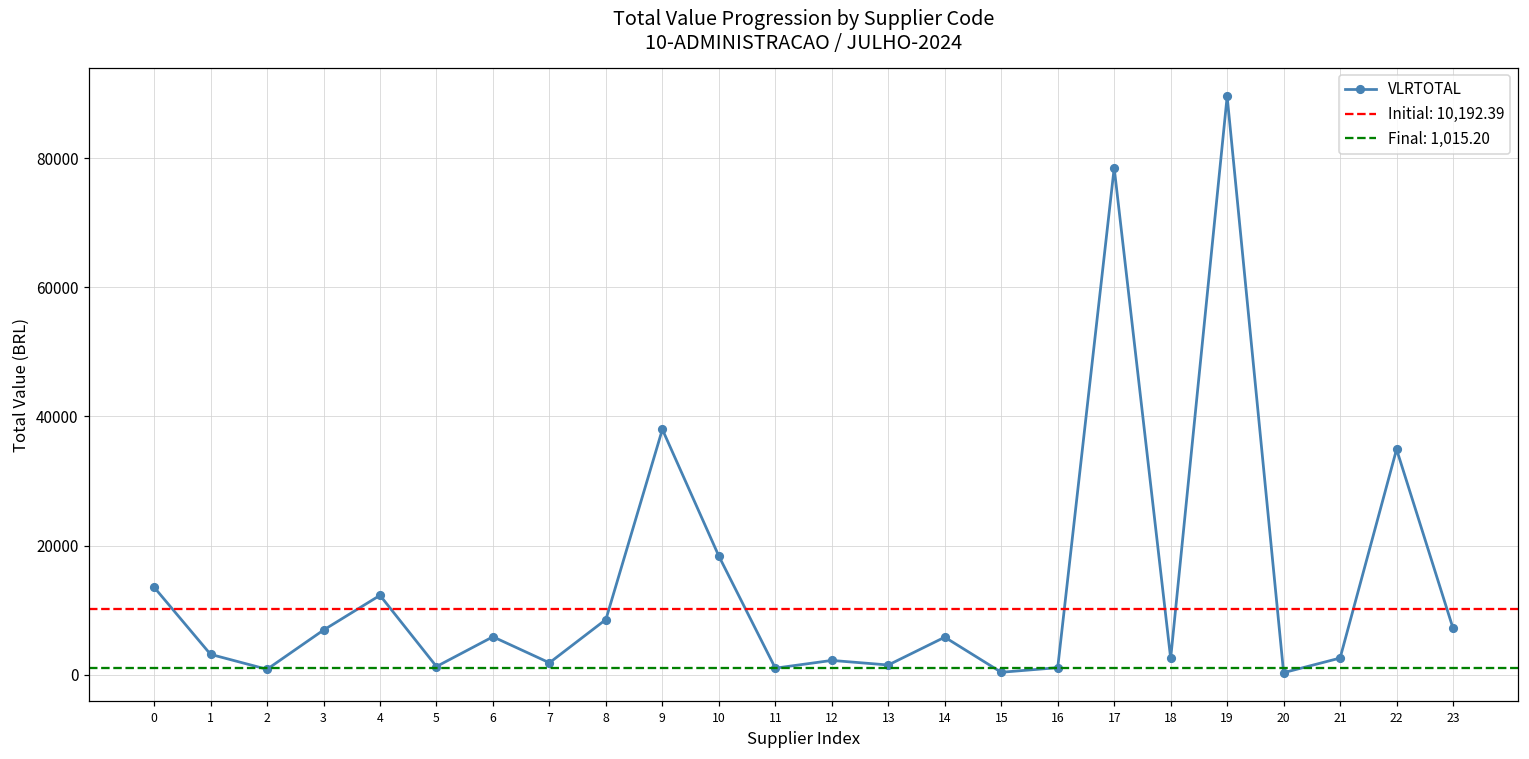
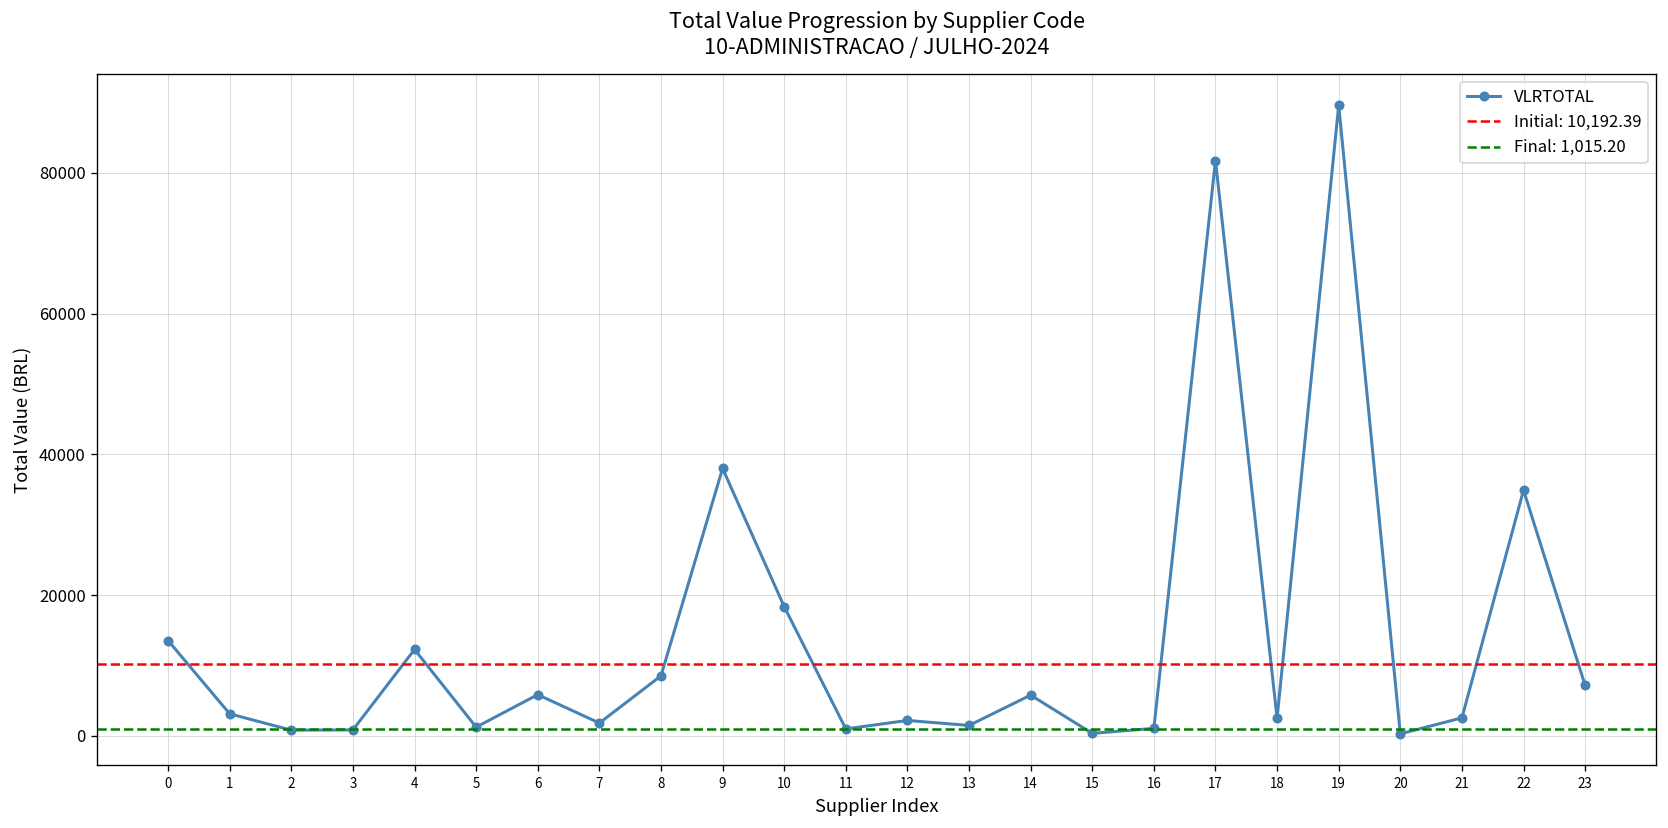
  {
    "0": 14000,
    "1": 3000,
    "2": 1000,
-   "3": 7000,
+   "3": 1000,
    "4": 12000,
    "5": 1000,
    "6": 6000,
    "7": 2000,
    "8": 9000,
    "9": 38000,
    "10": 18000,
    "11": 1000,
    "12": 2000,
    "13": 1000,
    "14": 6000,
    "15": 0,
    "16": 1000,
-   "17": 79000,
+   "17": 82000,
    "18": 3000,
    "19": 90000,
    "20": 0,
    "21": 3000,
    "22": 35000,
    "23": 7000
  }
